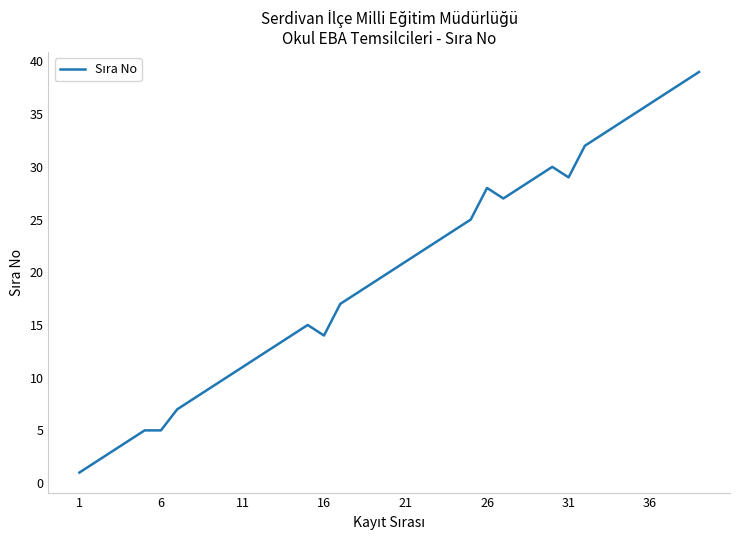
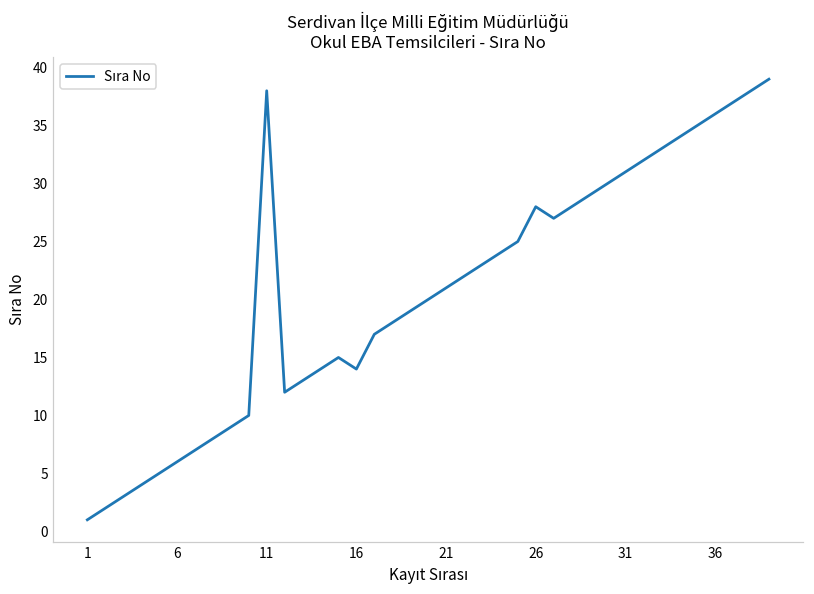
  {
    "1": 1,
-   "6": 5,
-   "11": 11,
+   "6": 6,
+   "11": 38,
    "16": 14,
    "21": 21,
    "26": 28,
-   "31": 29,
+   "31": 31,
    "36": 36
  }
